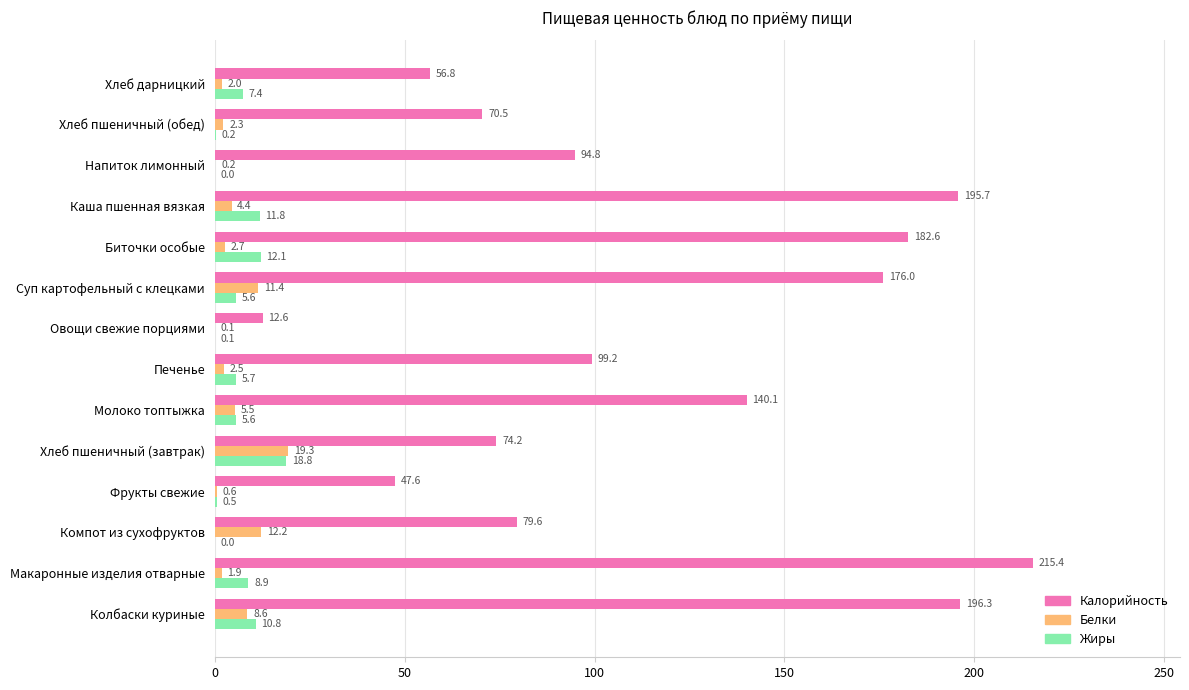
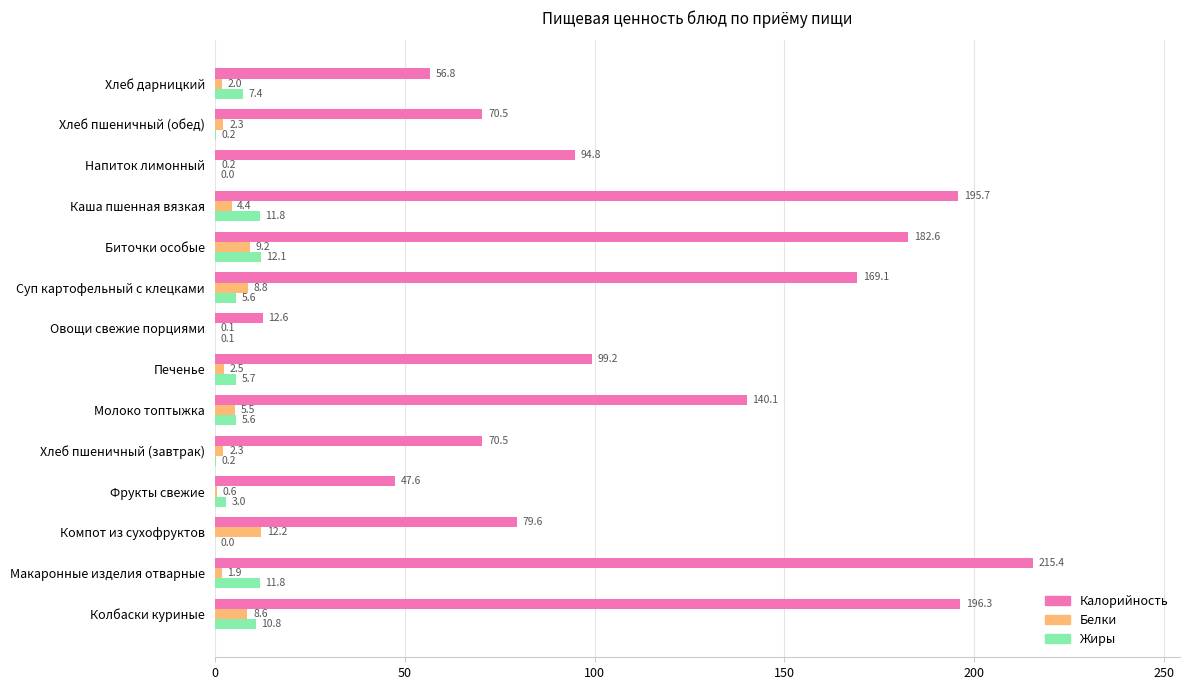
  {
    "Калорийность": {
      "Хлеб дарницкий": 56.8,
      "Хлеб пшеничный (обед)": 70.5,
      "Напиток лимонный": 94.8,
      "Каша пшенная вязкая": 195.7,
      "Биточки особые": 182.6,
-     "Суп картофельный с клецками": 176.0,
+     "Суп картофельный с клецками": 169.1,
      "Овощи свежие порциями": 12.6,
      "Печенье": 99.2,
      "Молоко топтыжка": 140.1,
-     "Хлеб пшеничный (завтрак)": 74.2,
+     "Хлеб пшеничный (завтрак)": 70.5,
      "Фрукты свежие": 47.6,
      "Компот из сухофруктов": 79.6,
      "Макаронные изделия отварные": 215.4,
      "Колбаски куриные": 196.3
    },
    "Белки": {
      "Хлеб дарницкий": 2.0,
      "Хлеб пшеничный (обед)": 2.3,
      "Напиток лимонный": 0.2,
      "Каша пшенная вязкая": 4.4,
-     "Биточки особые": 2.7,
-     "Суп картофельный с клецками": 11.4,
+     "Биточки особые": 9.2,
+     "Суп картофельный с клецками": 8.8,
      "Овощи свежие порциями": 0.1,
      "Печенье": 2.5,
      "Молоко топтыжка": 5.5,
-     "Хлеб пшеничный (завтрак)": 19.3,
+     "Хлеб пшеничный (завтрак)": 2.3,
      "Фрукты свежие": 0.6,
      "Компот из сухофруктов": 12.2,
      "Макаронные изделия отварные": 1.9,
      "Колбаски куриные": 8.6
    },
    "Жиры": {
      "Хлеб дарницкий": 7.4,
      "Хлеб пшеничный (обед)": 0.2,
      "Напиток лимонный": 0.0,
      "Каша пшенная вязкая": 11.8,
      "Биточки особые": 12.1,
      "Суп картофельный с клецками": 5.6,
      "Овощи свежие порциями": 0.1,
      "Печенье": 5.7,
      "Молоко топтыжка": 5.6,
-     "Хлеб пшеничный (завтрак)": 18.8,
-     "Фрукты свежие": 0.5,
+     "Хлеб пшеничный (завтрак)": 0.2,
+     "Фрукты свежие": 3.0,
      "Компот из сухофруктов": 0.0,
-     "Макаронные изделия отварные": 8.9,
+     "Макаронные изделия отварные": 11.8,
      "Колбаски куриные": 10.8
    }
  }
